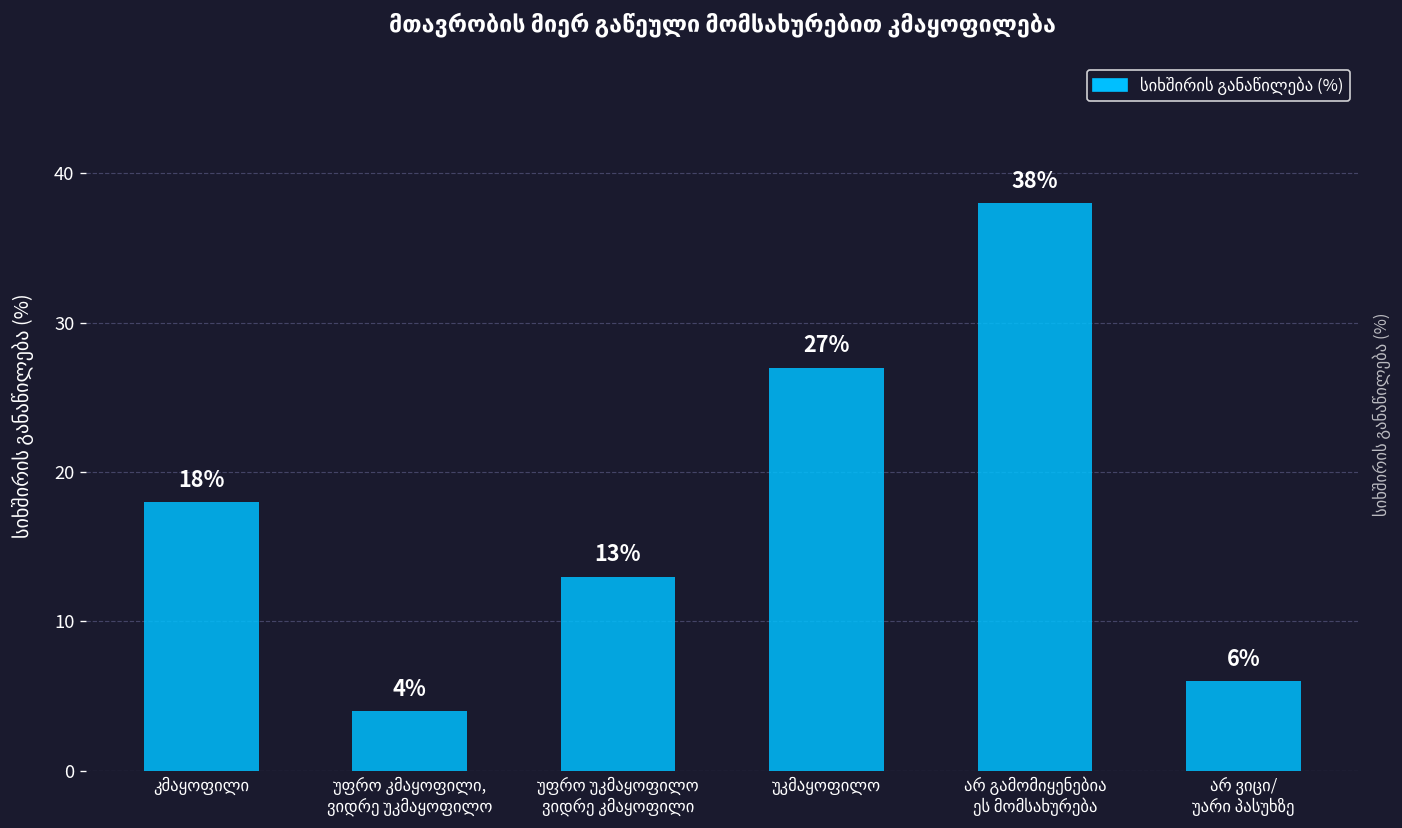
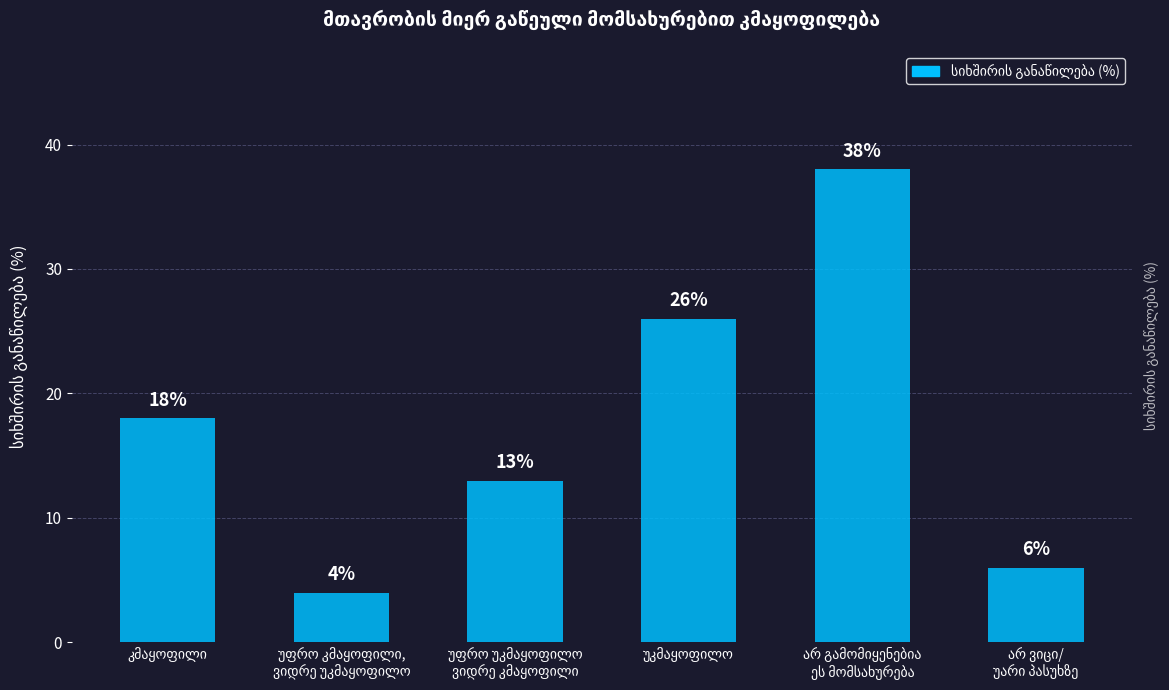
  {
    "კმაყოფილი": "18%",
    "უფრო კმაყოფილი, ვიდრე უკმაყოფილო": "4%",
    "უფრო უკმაყოფილო ვიდრე კმაყოფილი": "13%",
-   "უკმაყოფილო": "27%",
+   "უკმაყოფილო": "26%",
    "არ გამომიყენებია ეს მომსახურება": "38%",
    "არ ვიცი/ უარი პასუხზე": "6%"
  }
